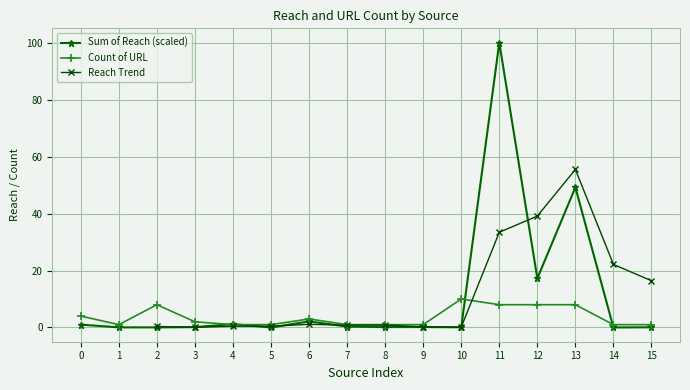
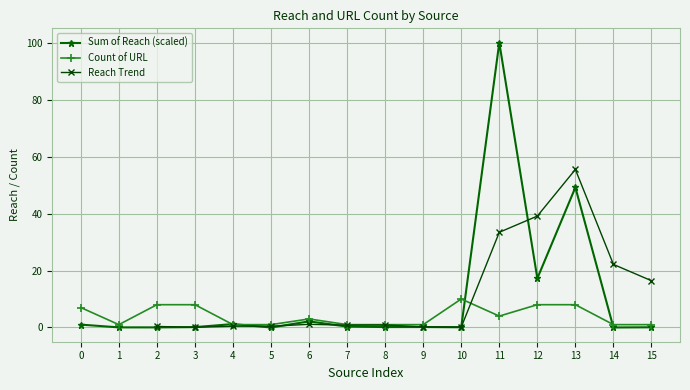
  {
    "Count of URL": {
-     "0": 4,
+     "0": 7,
      "1": 1,
      "2": 8,
-     "3": 2,
+     "3": 8,
      "10": 10,
-     "11": 8,
+     "11": 4,
      "12": 8,
      "13": 8,
      "14": 1,
      "15": 1
    }
  }
